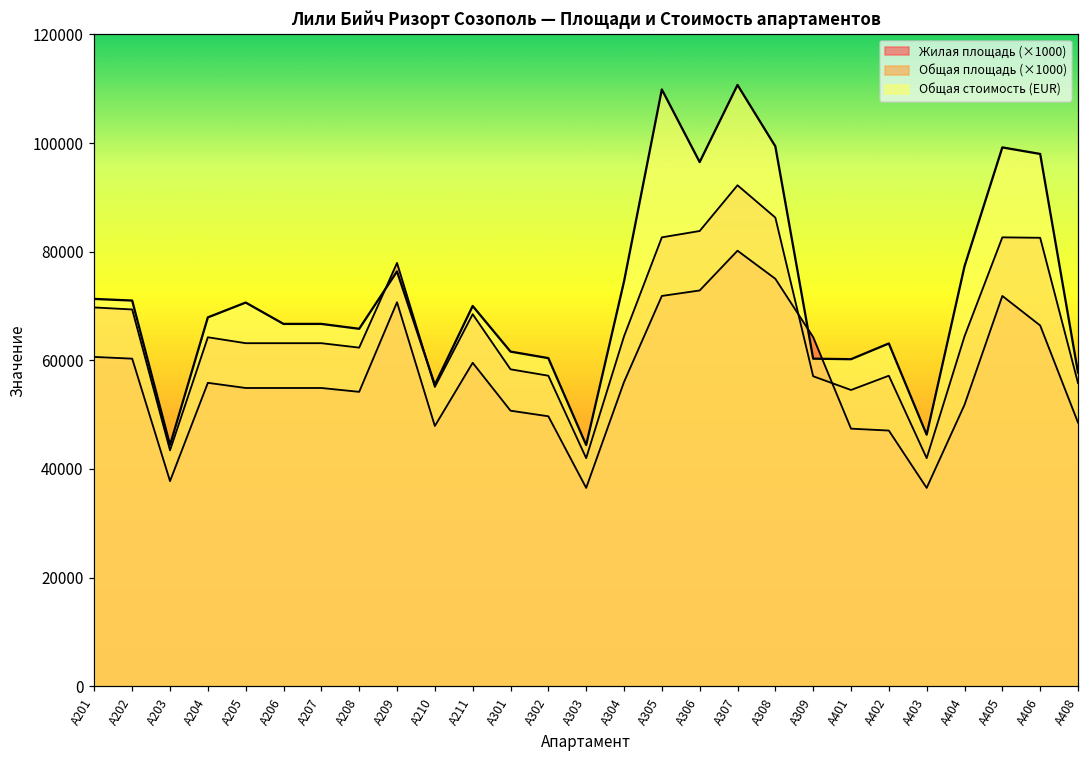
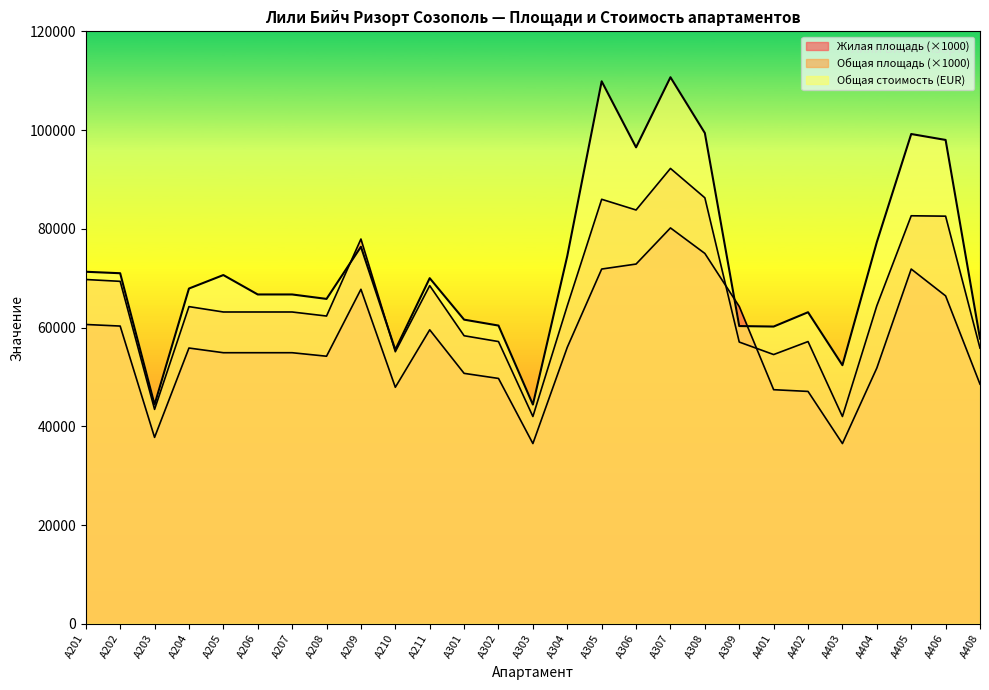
  {
    "Жилая площадь (×1000)": {
      "А201": 61000,
      "А202": 60000,
      "А203": 38000,
      "А204": 56000,
      "А205": 55000,
      "А206": 55000,
      "А207": 55000,
      "А208": 54000,
-     "А209": 71000,
+     "А209": 68000,
      "А210": 48000,
      "А211": 60000,
      "А301": 51000,
      "А302": 50000,
      "А303": 37000,
      "А304": 56000,
      "А305": 72000,
      "А306": 73000,
      "А307": 80000,
      "А308": 75000,
      "А309": 64000,
      "А401": 47000,
      "А402": 47000,
      "А403": 37000,
      "А404": 52000,
      "А405": 72000,
      "А406": 66000,
      "А408": 49000
    },
    "Общая площадь (×1000)": {
      "А201": 70000,
      "А202": 69000,
      "А203": 43000,
      "А204": 64000,
      "А205": 63000,
      "А206": 63000,
      "А207": 63000,
      "А208": 62000,
      "А209": 78000,
      "А211": 68000,
      "А301": 58000,
      "А302": 57000,
      "А303": 42000,
      "А304": 64000,
-     "А305": 83000,
+     "А305": 86000,
      "А306": 84000,
      "А307": 92000,
      "А308": 86000,
      "А309": 57000,
      "А401": 55000,
      "А402": 57000,
      "А403": 42000,
      "А404": 64000,
      "А405": 83000,
      "А406": 83000,
      "А408": 56000
    },
    "Общая стоимость (EUR)": {
      "А201": 71000,
      "А202": 71000,
      "А203": 44000,
      "А204": 68000,
      "А205": 71000,
      "А206": 67000,
      "А207": 67000,
      "А208": 66000,
      "А209": 76000,
      "А211": 70000,
      "А301": 62000,
      "А302": 60000,
      "А303": 44000,
      "А304": 75000,
      "А305": 110000,
      "А306": 97000,
      "А307": 111000,
      "А308": 99000,
      "А309": 60000,
      "А401": 60000,
      "А402": 63000,
-     "А403": 46000,
+     "А403": 52000,
      "А404": 77000,
      "А405": 99000,
      "А406": 98000,
      "А408": 58000
    }
  }
